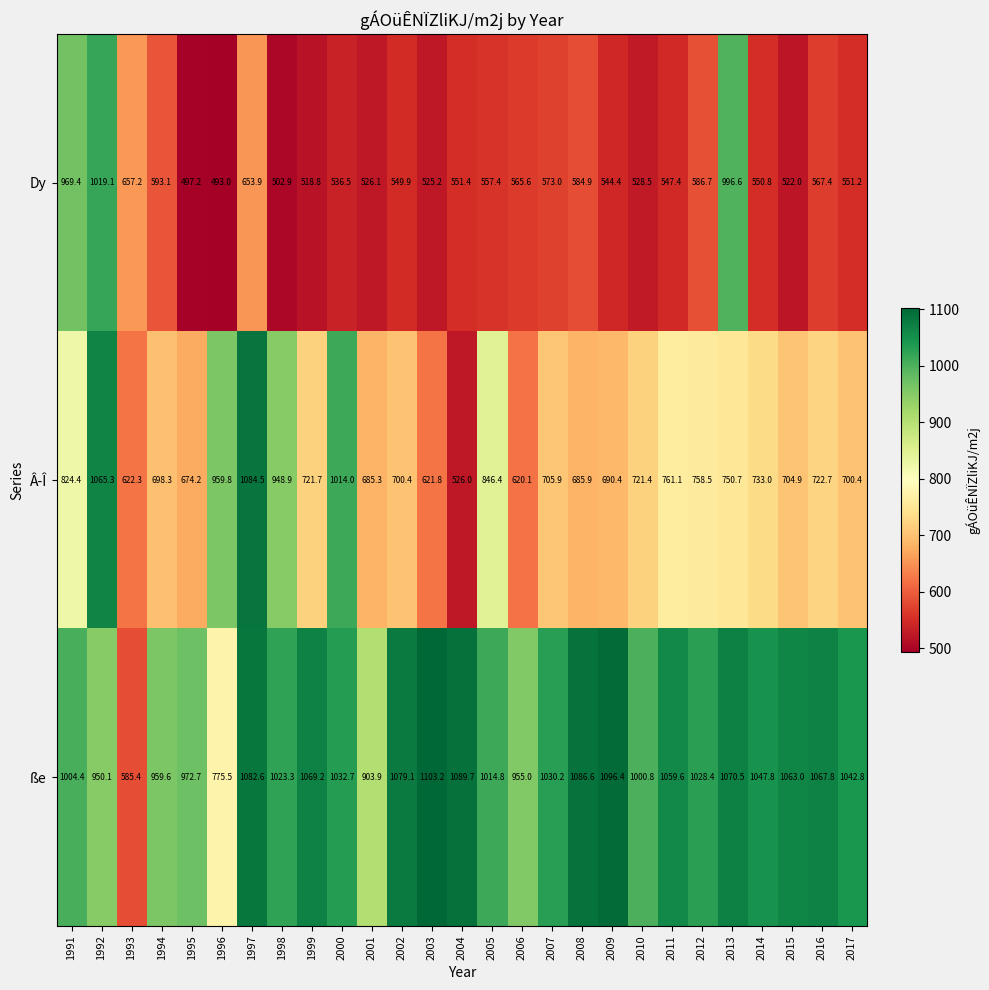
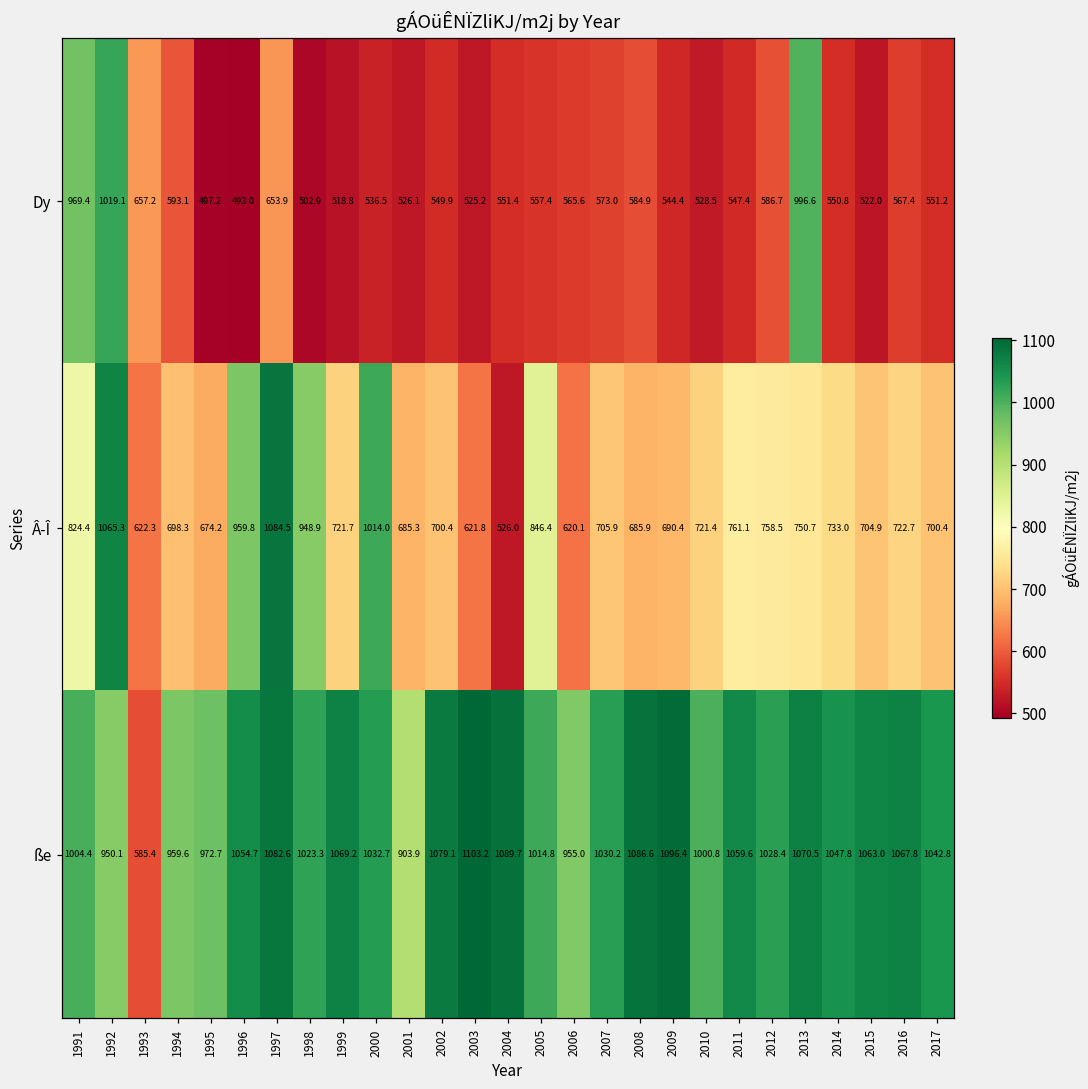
  {
    "Dy": {
      "1991": 969.4,
      "1992": 1019.1,
      "1993": 657.2,
      "1994": 593.1,
      "1995": 497.2,
      "1996": 493.0,
      "1997": 653.9,
      "1998": 502.9,
      "1999": 518.8,
      "2000": 536.5,
      "2001": 526.1,
      "2002": 549.9,
      "2003": 525.2,
      "2004": 551.4,
      "2005": 557.4,
      "2006": 565.6,
      "2007": 573.0,
      "2008": 584.9,
      "2009": 544.4,
      "2010": 528.5,
      "2011": 547.4,
      "2012": 586.7,
      "2013": 996.6,
      "2014": 550.8,
      "2015": 522.0,
      "2016": 567.4,
      "2017": 551.2
    },
    "Â­Î": {
      "1991": 824.4,
      "1992": 1065.3,
      "1993": 622.3,
      "1994": 698.3,
      "1995": 674.2,
      "1996": 959.8,
      "1997": 1084.5,
      "1998": 948.9,
      "1999": 721.7,
      "2000": 1014.0,
      "2001": 685.3,
      "2002": 700.4,
      "2003": 621.8,
      "2004": 526.0,
      "2005": 846.4,
      "2006": 620.1,
      "2007": 705.9,
      "2008": 685.9,
      "2009": 690.4,
      "2010": 721.4,
      "2011": 761.1,
      "2012": 758.5,
      "2013": 750.7,
      "2014": 733.0,
      "2015": 704.9,
      "2016": 722.7,
      "2017": 700.4
    },
    "ße": {
      "1991": 1004.4,
      "1992": 950.1,
      "1993": 585.4,
      "1994": 959.6,
      "1995": 972.7,
-     "1996": 775.5,
+     "1996": 1054.7,
      "1997": 1082.6,
      "1998": 1023.3,
      "1999": 1069.2,
      "2000": 1032.7,
      "2001": 903.9,
      "2002": 1079.1,
      "2003": 1103.2,
      "2004": 1089.7,
      "2005": 1014.8,
      "2006": 955.0,
      "2007": 1030.2,
      "2008": 1086.6,
      "2009": 1096.4,
      "2010": 1000.8,
      "2011": 1059.6,
      "2012": 1028.4,
      "2013": 1070.5,
      "2014": 1047.8,
      "2015": 1063.0,
      "2016": 1067.8,
      "2017": 1042.8
    }
  }
